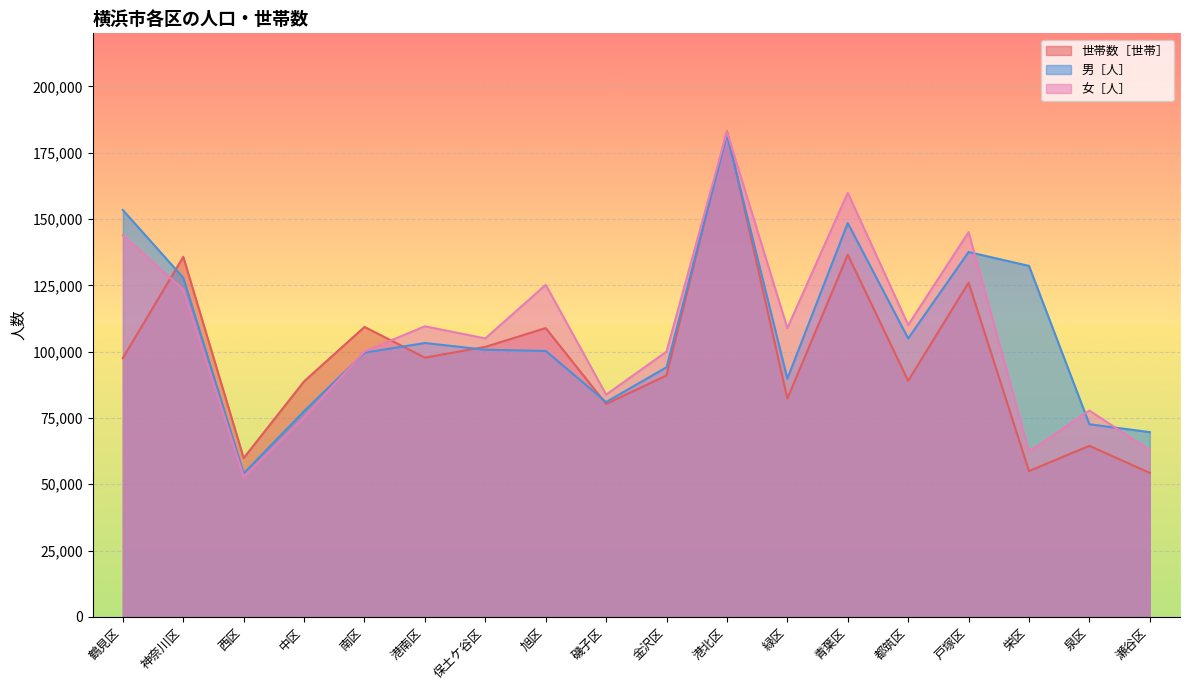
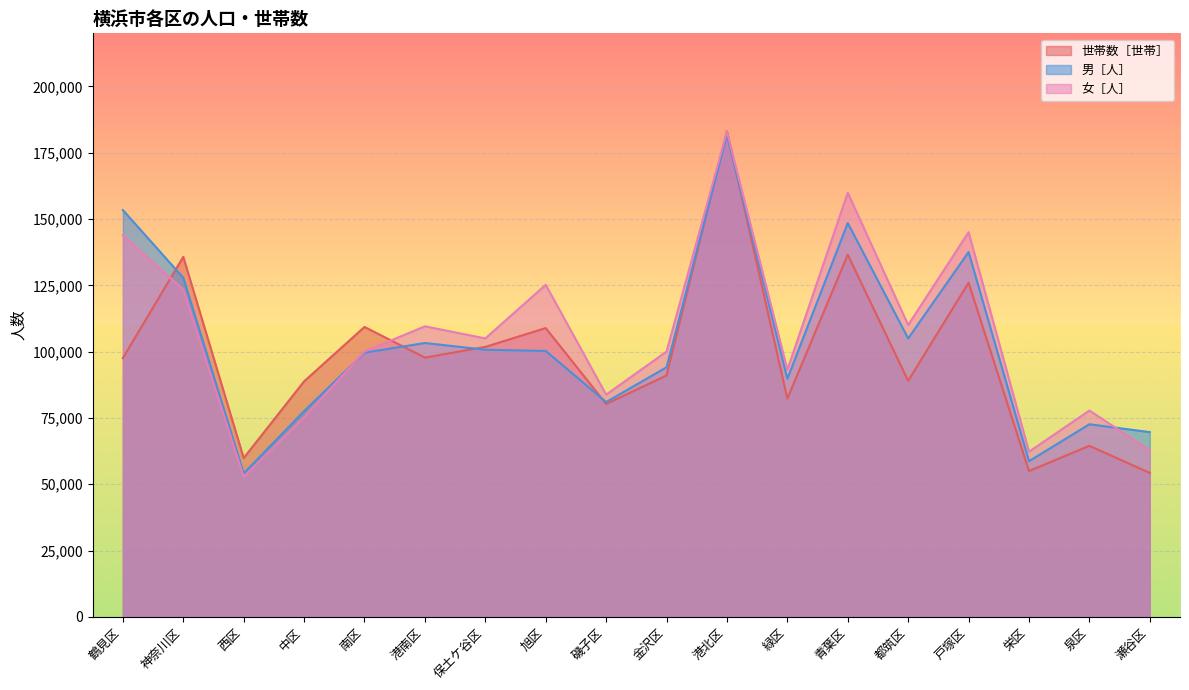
  {
    "世帯数［世帯］": {
      "鶴見区": "98,000",
      "神奈川区": "136,000",
      "西区": "60,000",
      "中区": "89,000",
      "南区": "109,000",
      "港南区": "98,000",
      "保土ケ谷区": "102,000",
      "旭区": "109,000",
      "金沢区": "91,000",
      "緑区": "82,000",
      "青葉区": "137,000",
      "都筑区": "89,000",
      "戸塚区": "126,000",
      "栄区": "55,000",
      "泉区": "65,000",
      "瀬谷区": "54,000"
    },
    "男［人］": {
      "鶴見区": "153,000",
      "神奈川区": "128,000",
      "西区": "54,000",
      "中区": "78,000",
      "港南区": "103,000",
      "保土ケ谷区": "101,000",
      "旭区": "100,000",
      "金沢区": "94,000",
      "港北区": "182,000",
      "緑区": "90,000",
      "青葉区": "148,000",
      "都筑区": "105,000",
      "戸塚区": "138,000",
-     "栄区": "132,000",
+     "栄区": "59,000",
      "泉区": "73,000",
      "瀬谷区": "70,000"
    },
    "女［人］": {
      "鶴見区": "144,000",
      "神奈川区": "123,000",
      "西区": "53,000",
      "中区": "75,000",
      "港南区": "110,000",
      "保土ケ谷区": "105,000",
      "旭区": "125,000",
      "磯子区": "84,000",
      "金沢区": "100,000",
-     "緑区": "109,000",
+     "緑区": "93,000",
      "青葉区": "160,000",
      "都筑区": "110,000",
      "戸塚区": "145,000",
      "栄区": "62,000",
      "泉区": "78,000",
      "瀬谷区": "63,000"
    }
  }
